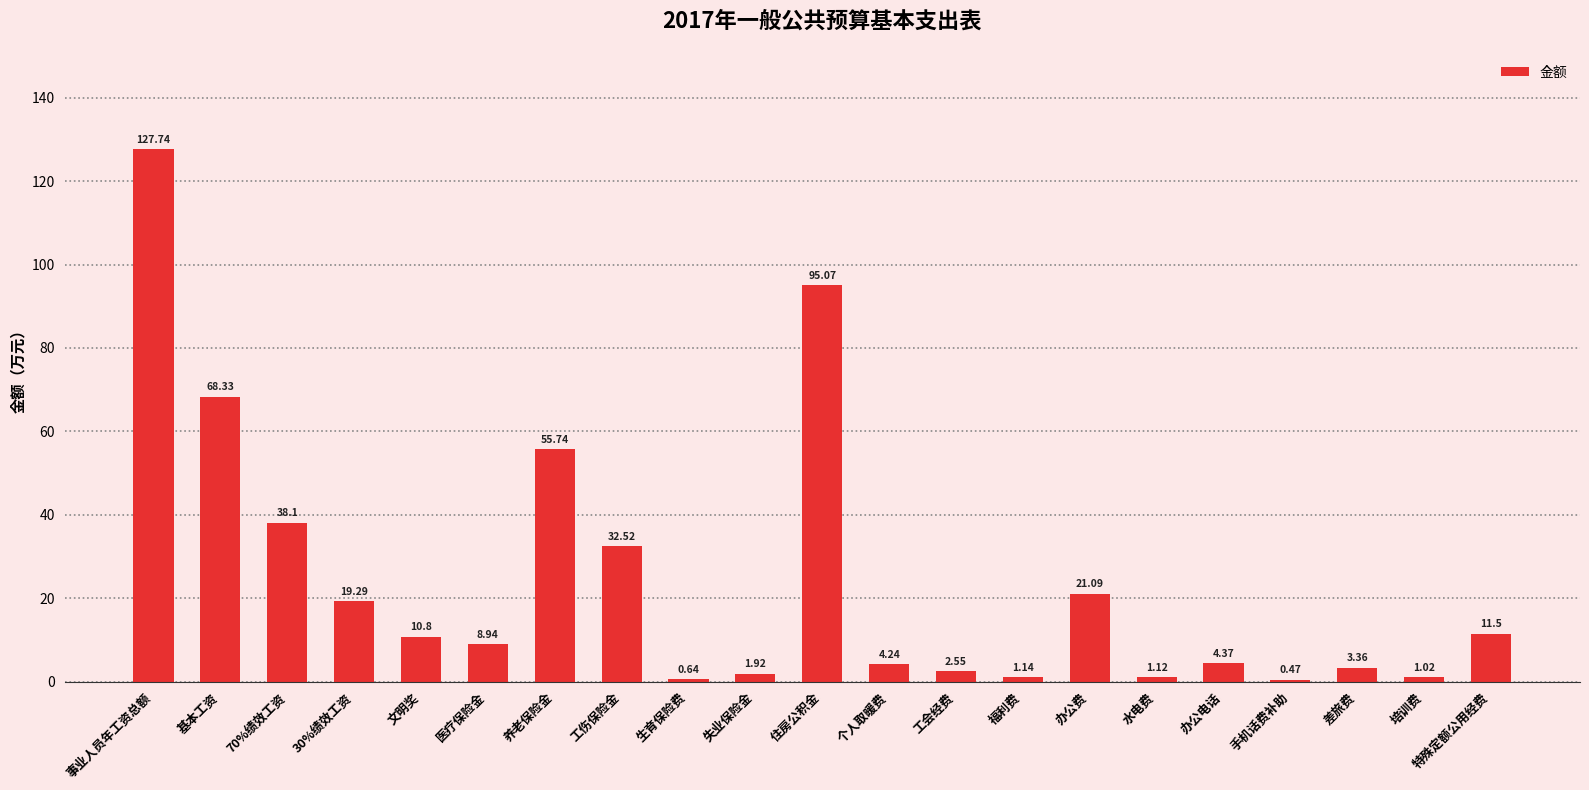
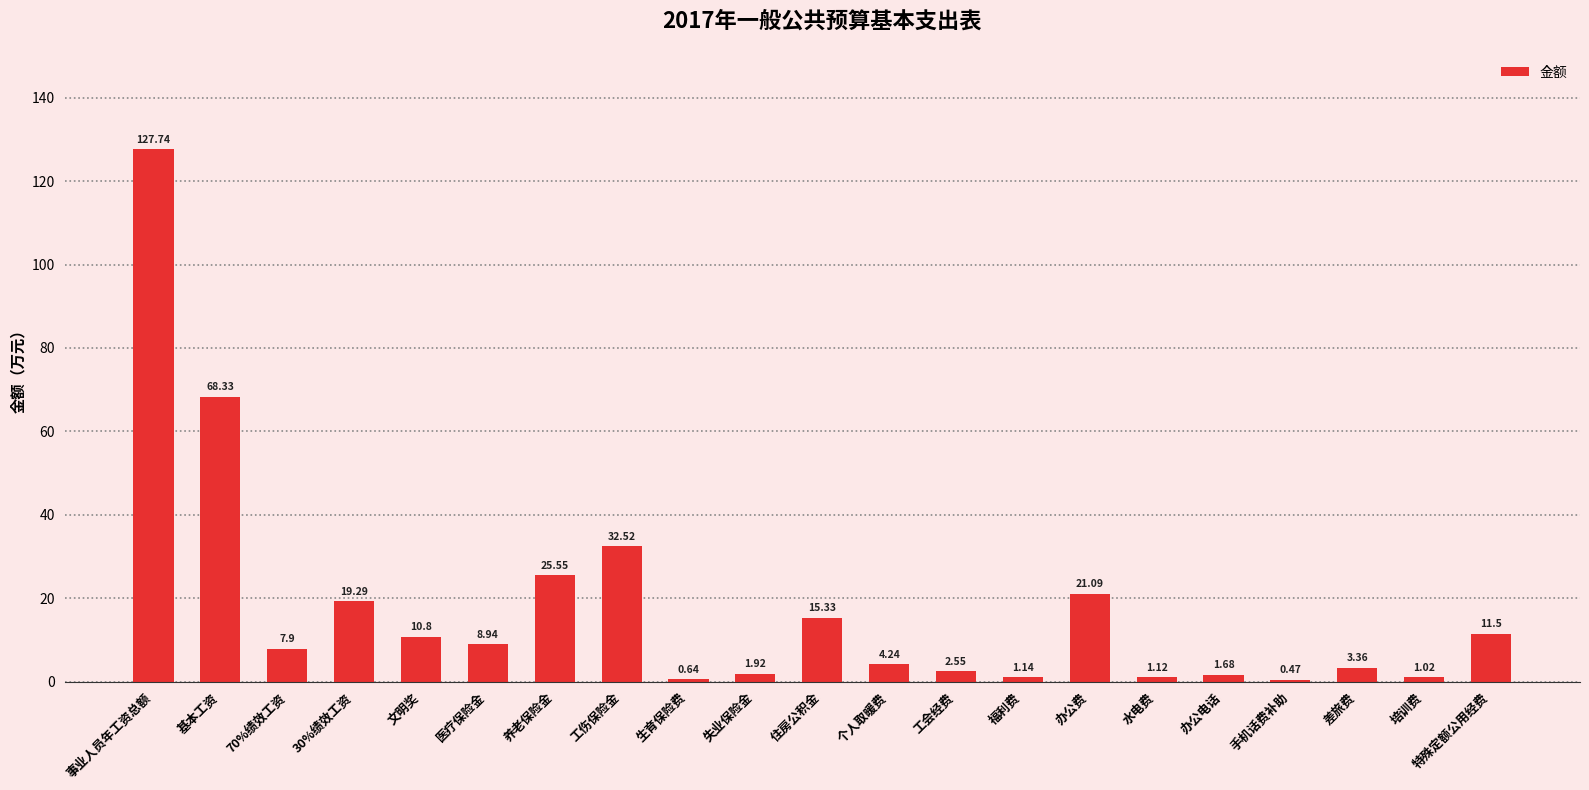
  {
    "事业人员年工资总额": 127.74,
    "基本工资": 68.33,
-   "70%绩效工资": 38.1,
+   "70%绩效工资": 7.9,
    "30%绩效工资": 19.29,
    "文明奖": 10.8,
    "医疗保险金": 8.94,
-   "养老保险金": 55.74,
+   "养老保险金": 25.55,
    "工伤保险金": 32.52,
    "生育保险费": 0.64,
    "失业保险金": 1.92,
-   "住房公积金": 95.07,
+   "住房公积金": 15.33,
    "个人取暖费": 4.24,
    "工会经费": 2.55,
    "福利费": 1.14,
    "办公费": 21.09,
    "水电费": 1.12,
-   "办公电话": 4.37,
+   "办公电话": 1.68,
    "手机话费补助": 0.47,
    "差旅费": 3.36,
    "培训费": 1.02,
    "特殊定额公用经费": 11.5
  }
